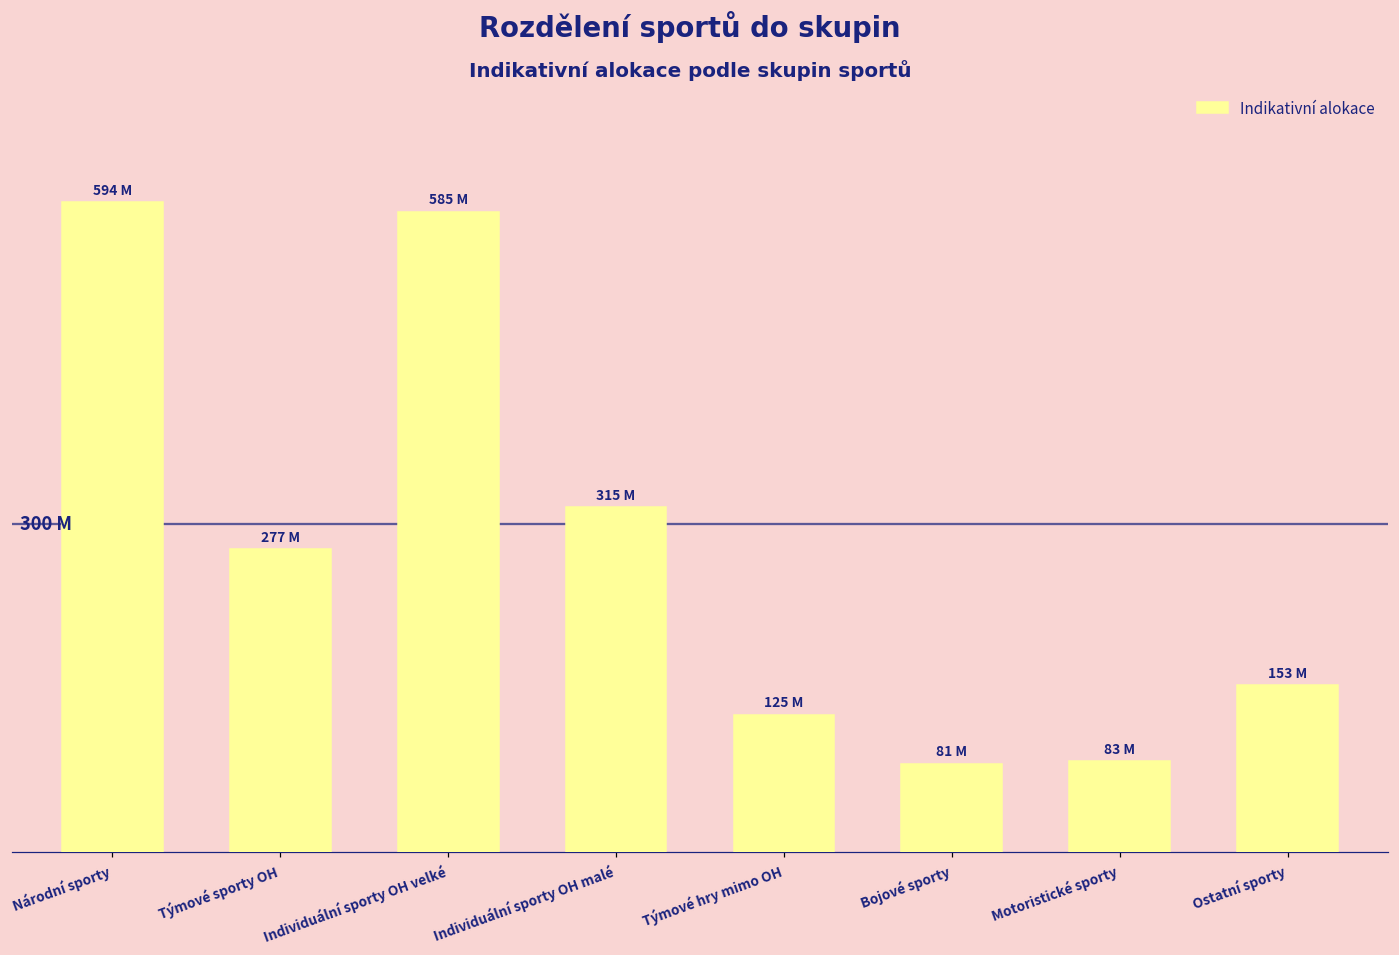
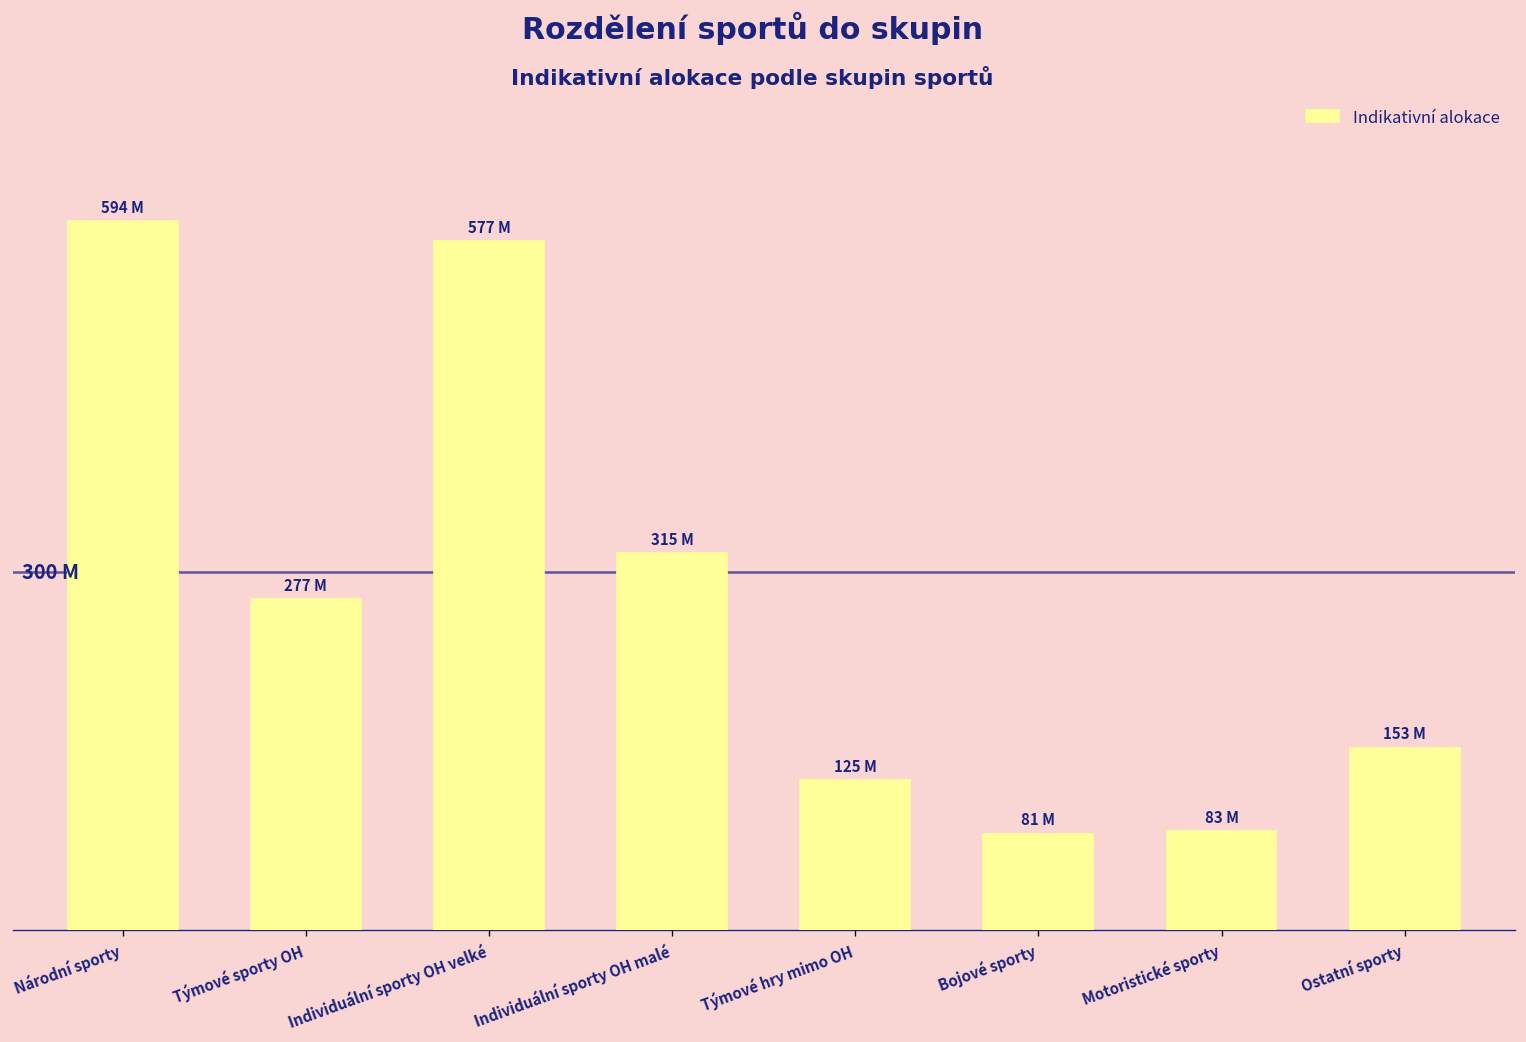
  {
-   "Individuální sporty OH velké": 585
+   "Individuální sporty OH velké": 577
  }
